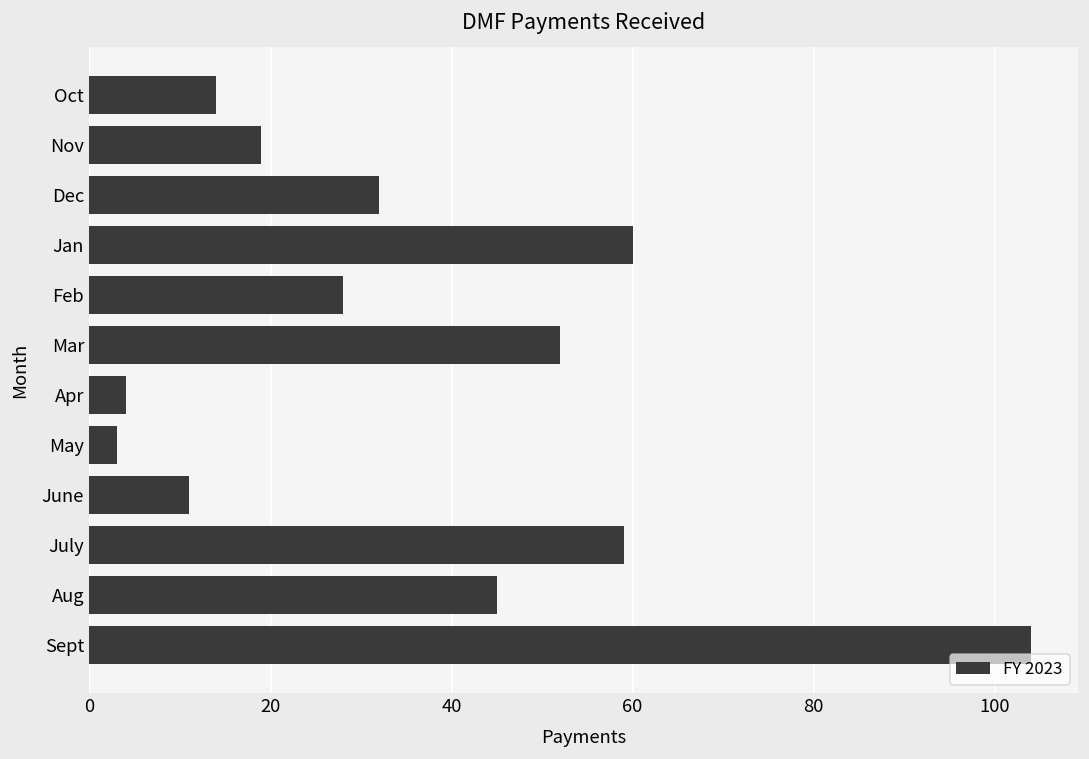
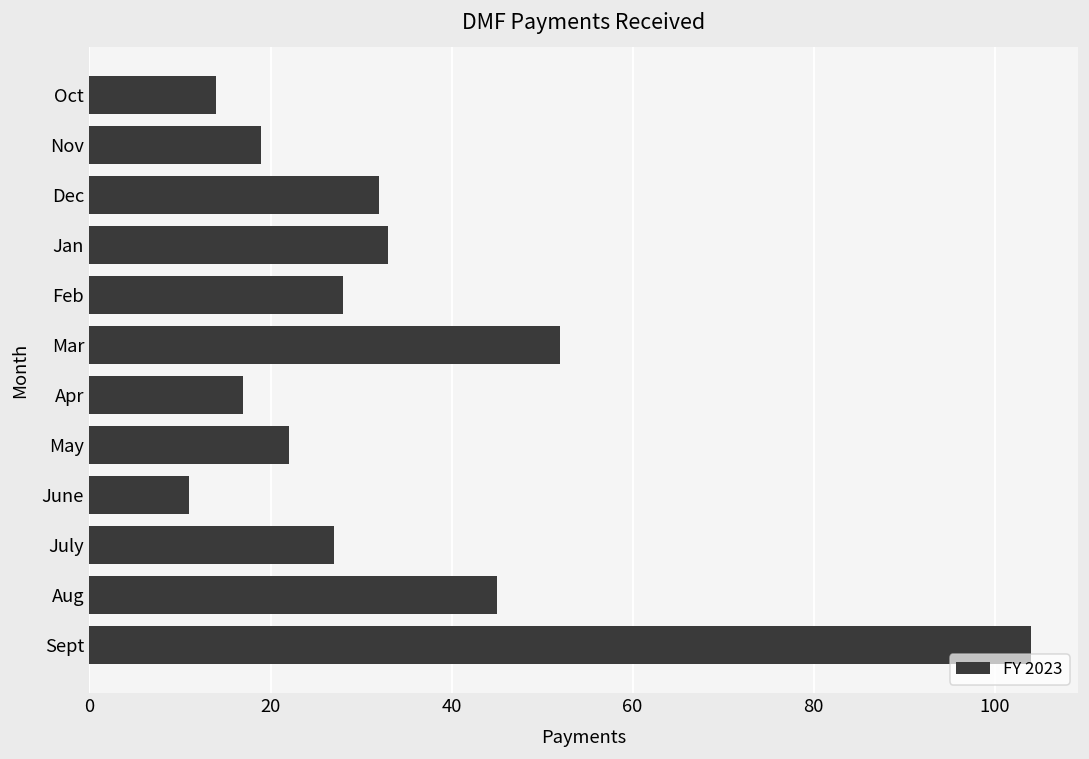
  {
    "Oct": 14,
    "Nov": 19,
    "Dec": 32,
-   "Jan": 60,
+   "Jan": 33,
    "Feb": 28,
    "Mar": 52,
-   "Apr": 4,
-   "May": 3,
+   "Apr": 17,
+   "May": 22,
    "June": 11,
-   "July": 59,
+   "July": 27,
    "Aug": 45,
    "Sept": 104
  }
